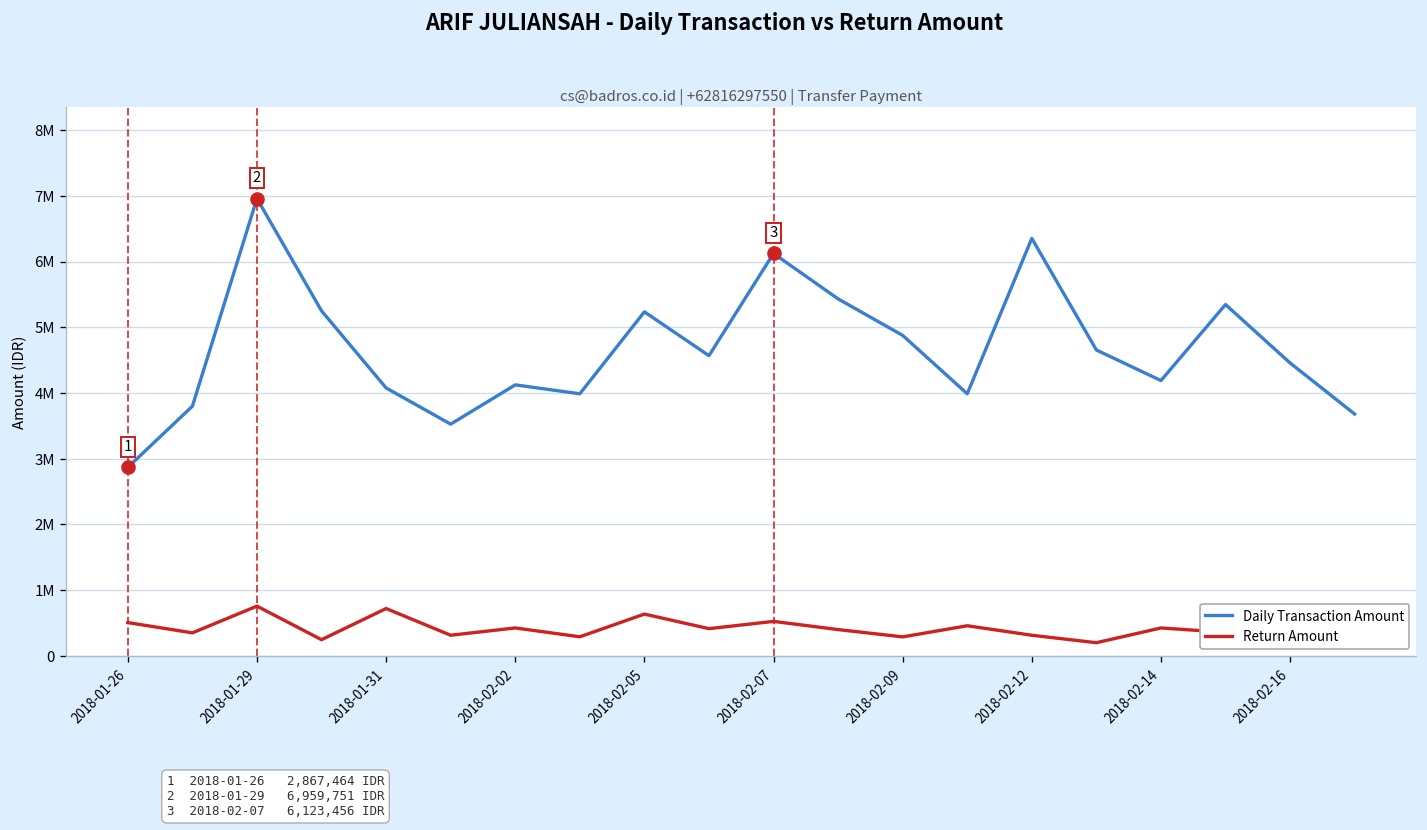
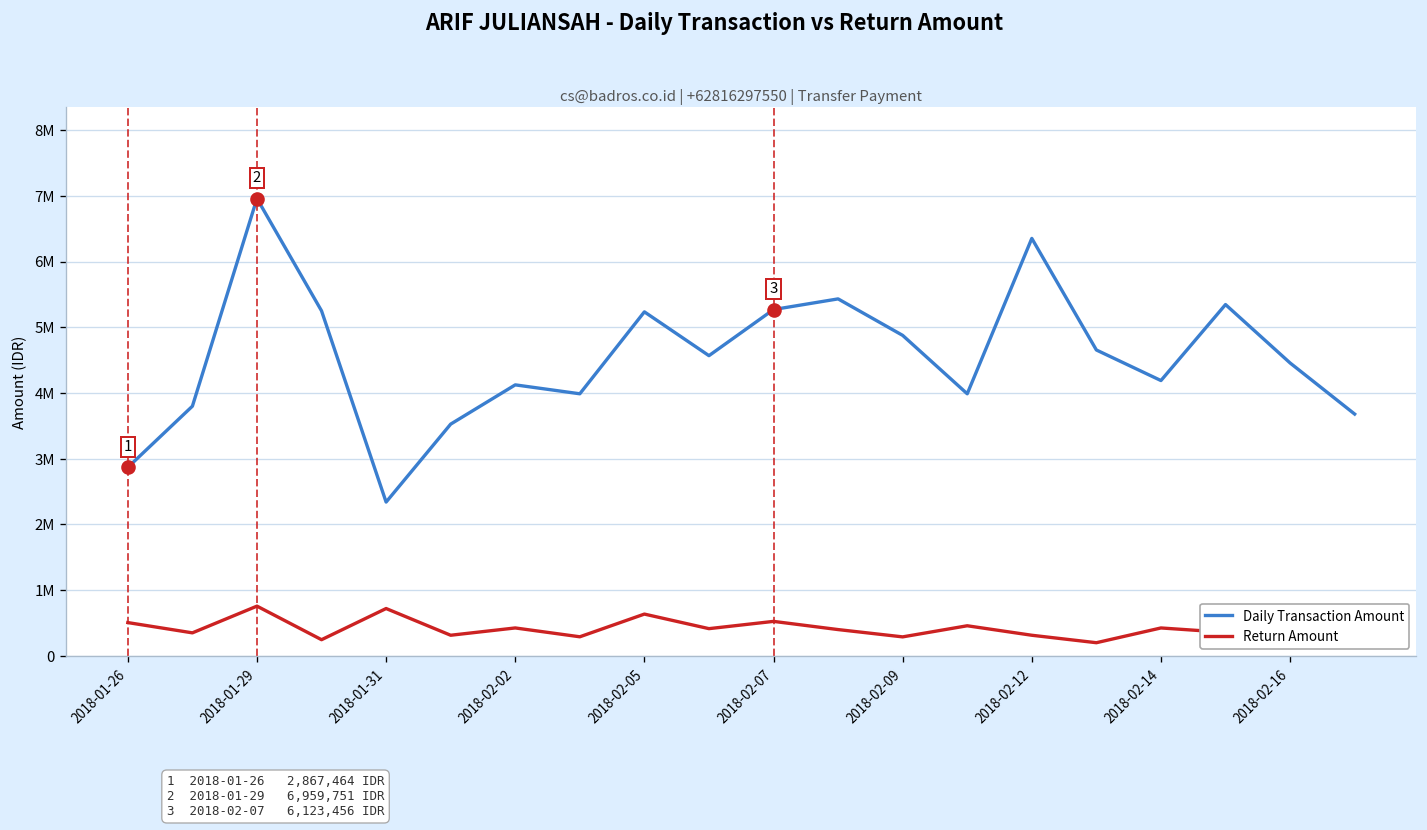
  {
    "Daily Transaction Amount": {
-     "2018-01-31": 4100000,
+     "2018-01-31": 2300000,
      "2018-02-02": 4100000,
      "2018-02-05": 5200000,
-     "2018-02-07": 6100000,
+     "2018-02-07": 5300000,
      "2018-02-09": 4900000,
      "2018-02-12": 6400000,
      "2018-02-14": 4200000,
      "2018-02-16": 4500000
    }
  }
